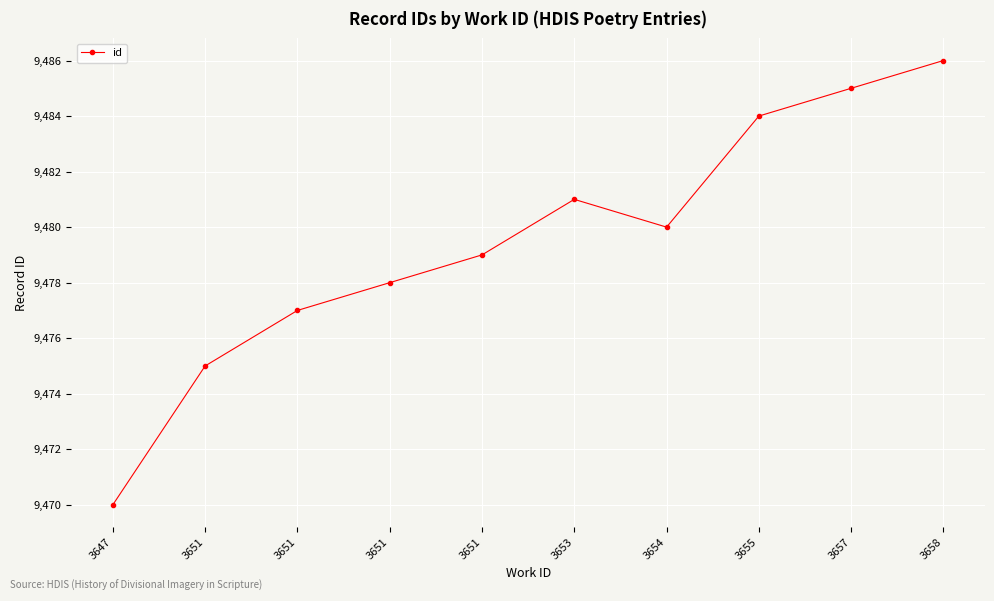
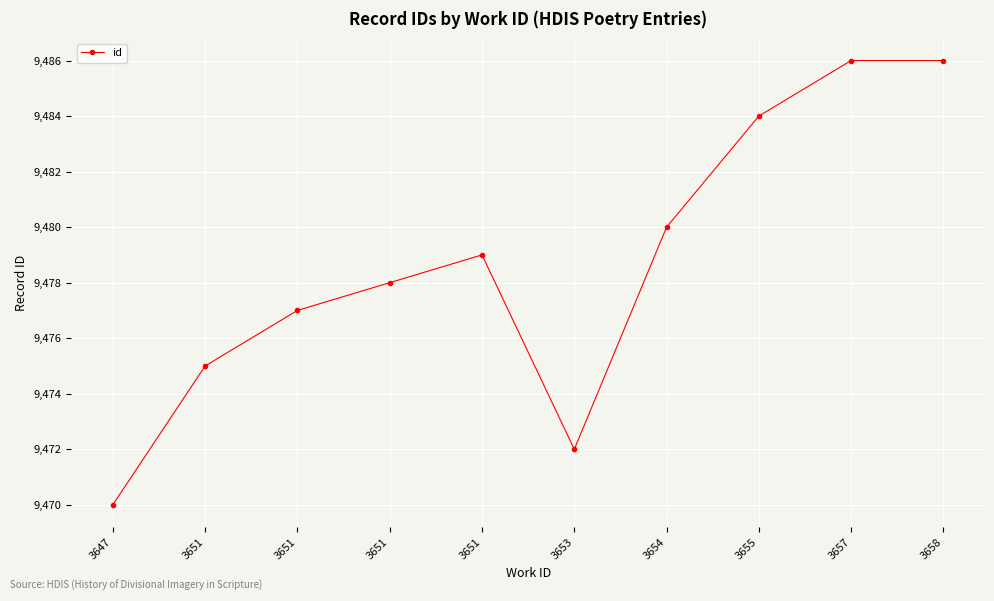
  {
    "3647": "9,470",
-   "3653": "9,481",
+   "3653": "9,472",
    "3654": "9,480",
    "3655": "9,484",
-   "3657": "9,485",
+   "3657": "9,486",
    "3658": "9,486"
  }
